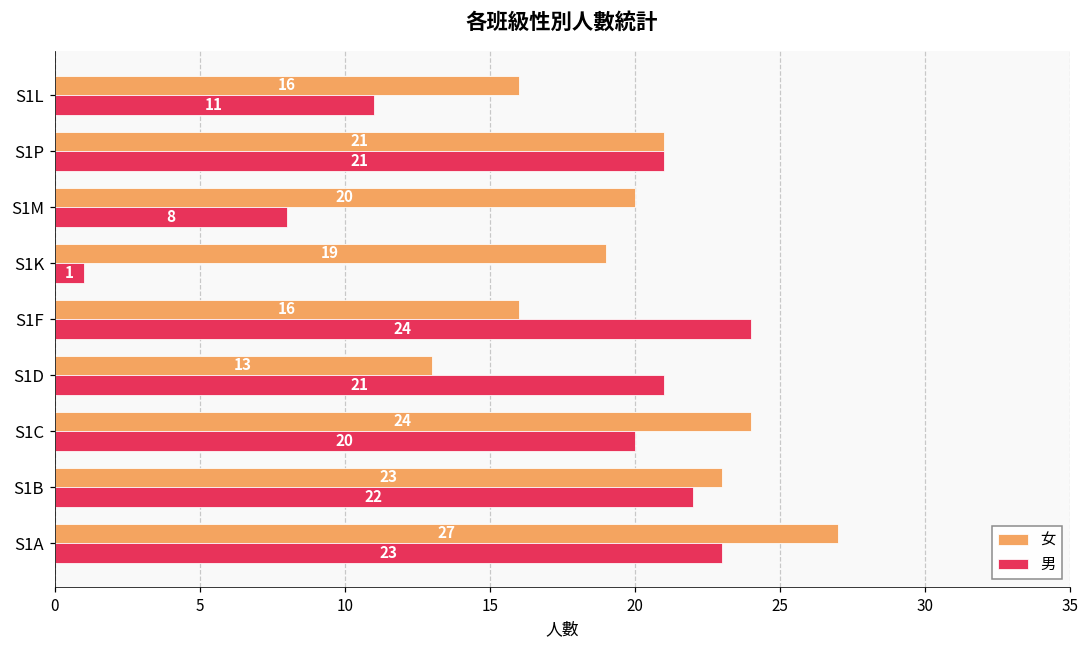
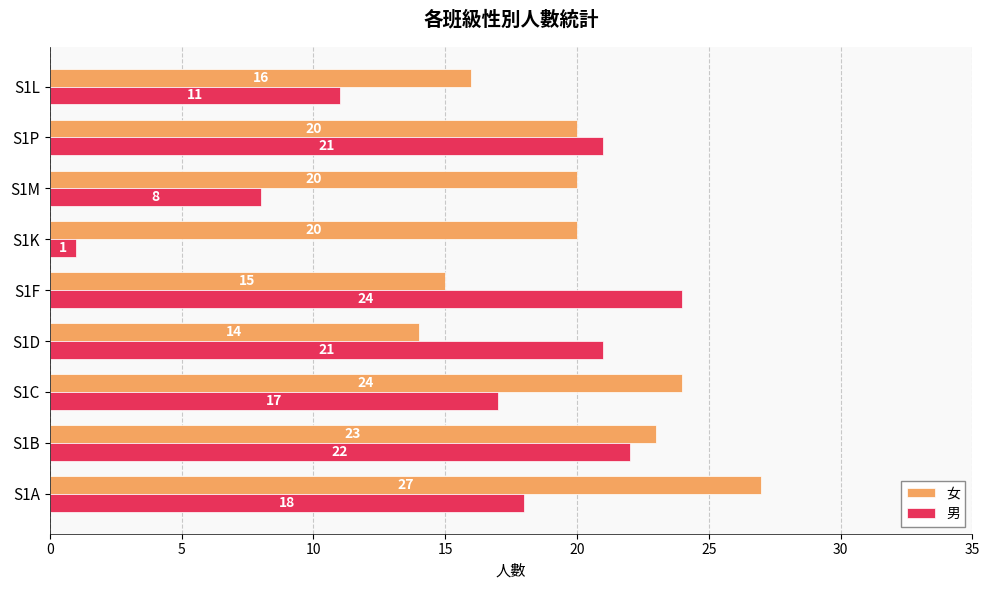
  {
    "女": {
      "S1L": 16,
-     "S1P": 21,
+     "S1P": 20,
      "S1M": 20,
-     "S1K": 19,
-     "S1F": 16,
-     "S1D": 13,
+     "S1K": 20,
+     "S1F": 15,
+     "S1D": 14,
      "S1C": 24,
      "S1B": 23,
      "S1A": 27
    },
    "男": {
      "S1L": 11,
      "S1P": 21,
      "S1M": 8,
      "S1K": 1,
      "S1F": 24,
      "S1D": 21,
-     "S1C": 20,
+     "S1C": 17,
      "S1B": 22,
-     "S1A": 23
+     "S1A": 18
    }
  }
